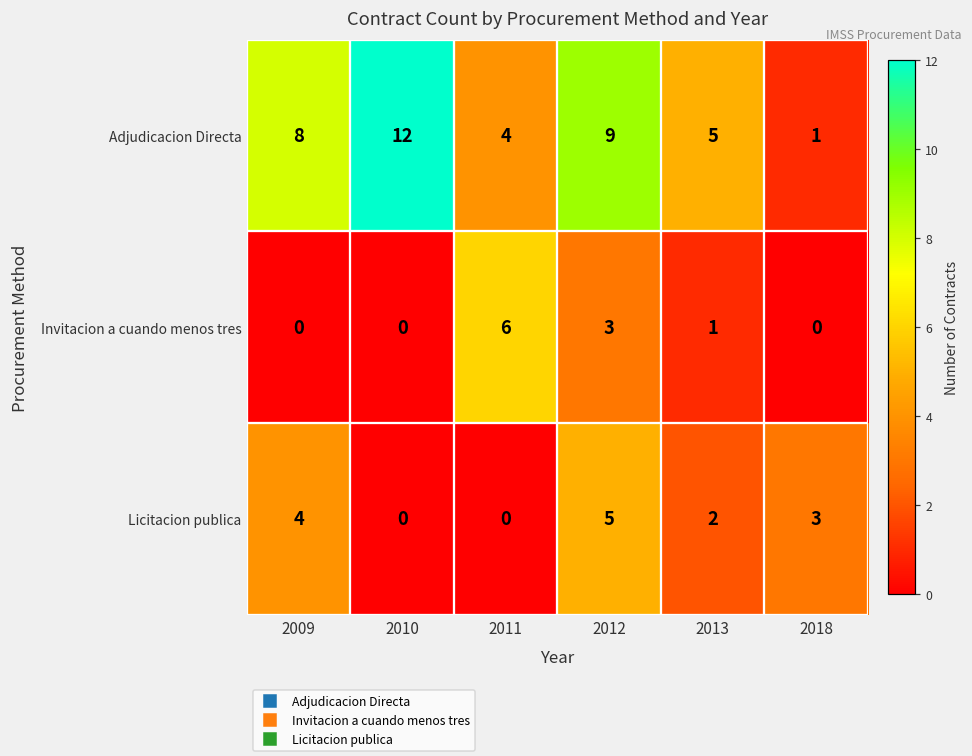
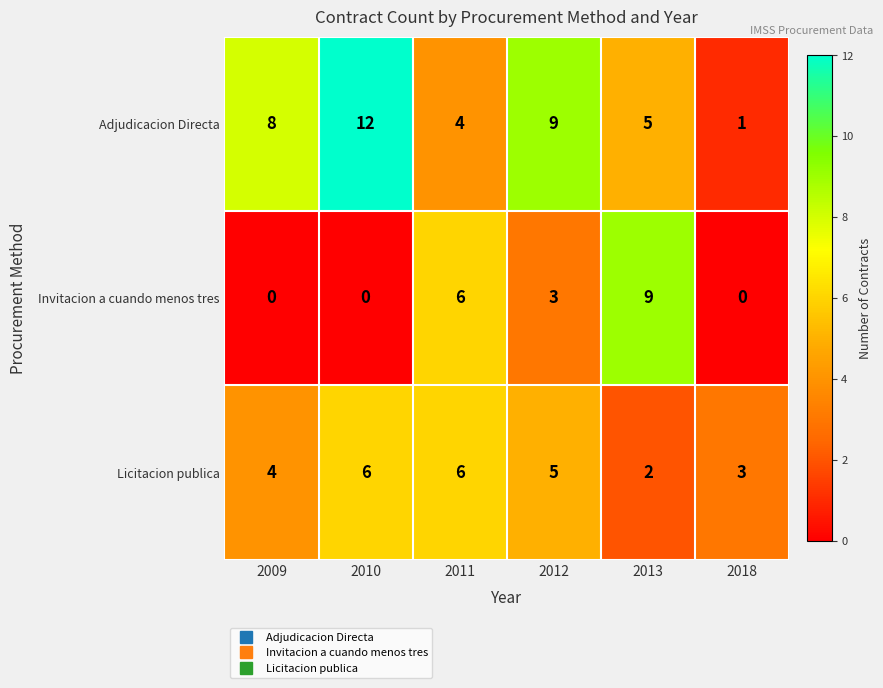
  {
    "Adjudicacion Directa": {
      "2009": 8,
      "2010": 12,
      "2011": 4,
      "2012": 9,
      "2013": 5,
      "2018": 1
    },
    "Invitacion a cuando menos tres": {
      "2009": 0,
      "2010": 0,
      "2011": 6,
      "2012": 3,
-     "2013": 1,
+     "2013": 9,
      "2018": 0
    },
    "Licitacion publica": {
      "2009": 4,
-     "2010": 0,
-     "2011": 0,
+     "2010": 6,
+     "2011": 6,
      "2012": 5,
      "2013": 2,
      "2018": 3
    }
  }
